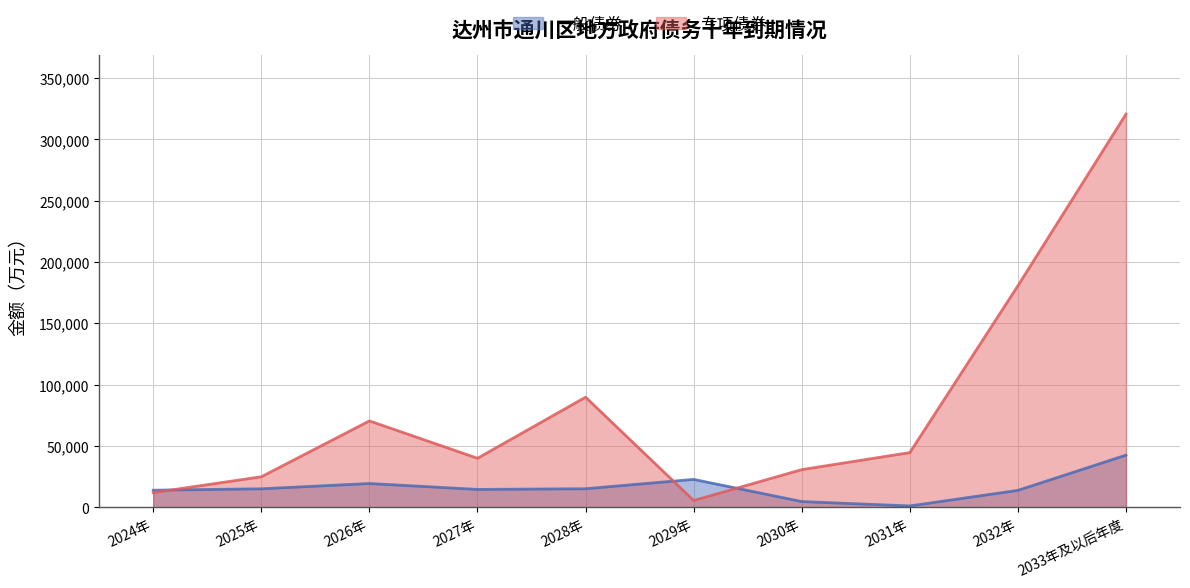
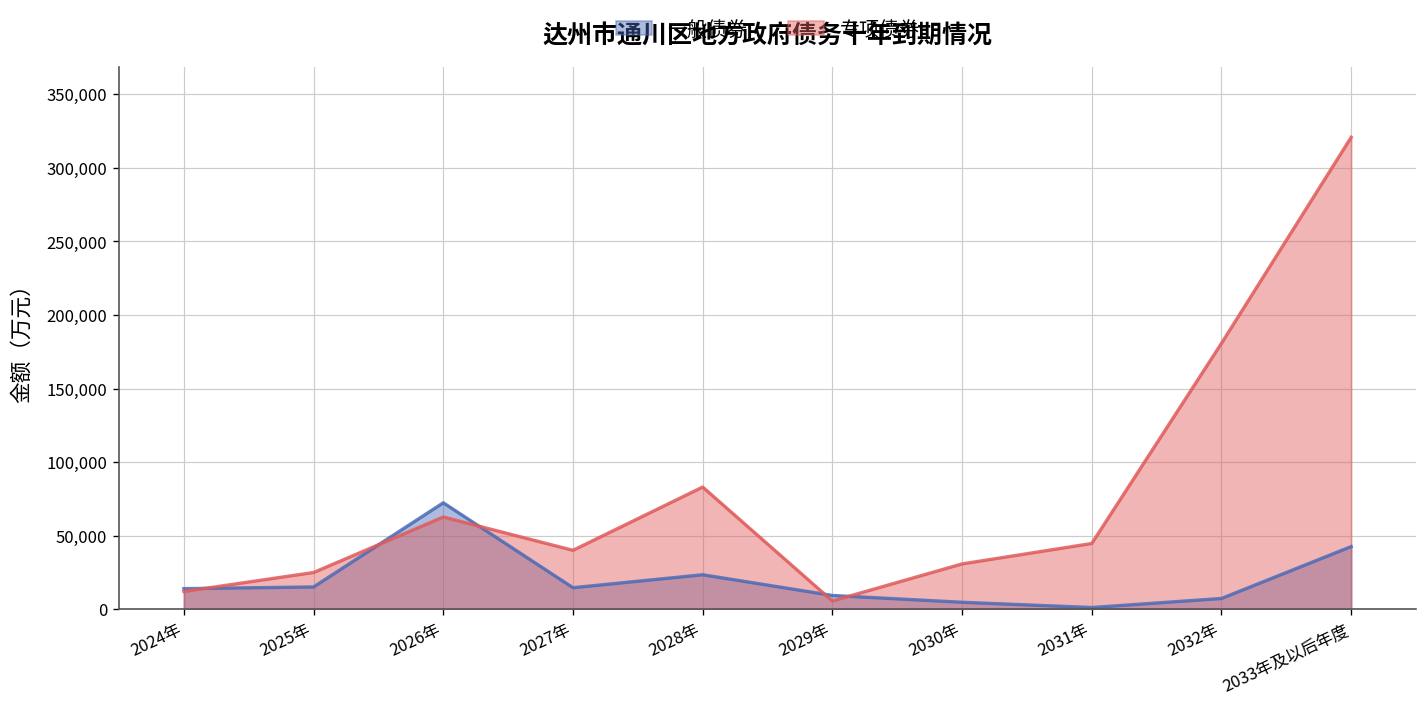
  {
    "一般债券": {
      "2025年": "15,000",
-     "2026年": "19,000",
+     "2026年": "72,000",
      "2027年": "15,000",
-     "2028年": "15,000",
-     "2029年": "23,000",
+     "2028年": "23,000",
+     "2029年": "9,000",
      "2030年": "5,000",
      "2031年": "1,000",
-     "2032年": "14,000",
+     "2032年": "7,000",
      "2033年及以后年度": "43,000"
    },
    "专项债券": {
      "2025年": "25,000",
-     "2026年": "71,000",
+     "2026年": "63,000",
      "2027年": "40,000",
-     "2028年": "90,000",
+     "2028年": "83,000",
      "2029年": "6,000",
      "2030年": "31,000",
      "2031年": "45,000",
      "2032年": "181,000",
      "2033年及以后年度": "321,000"
    }
  }
